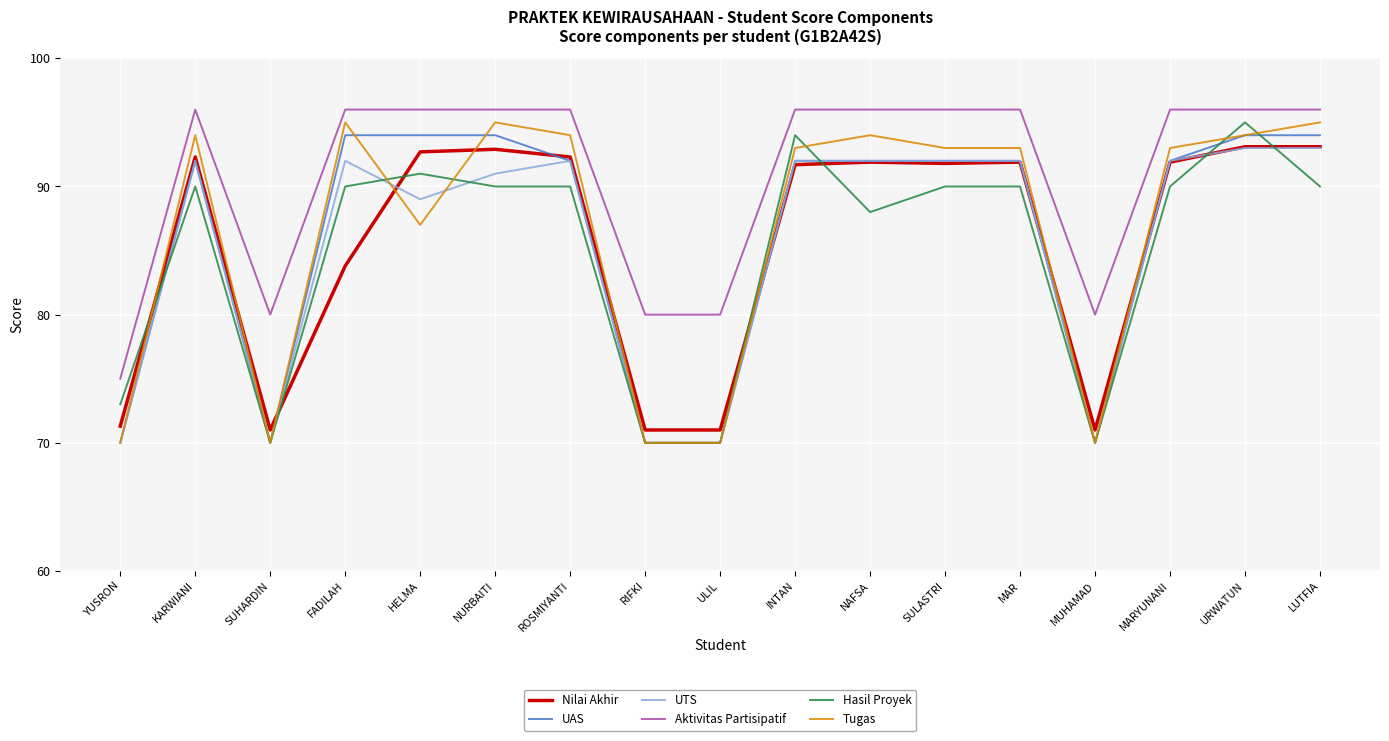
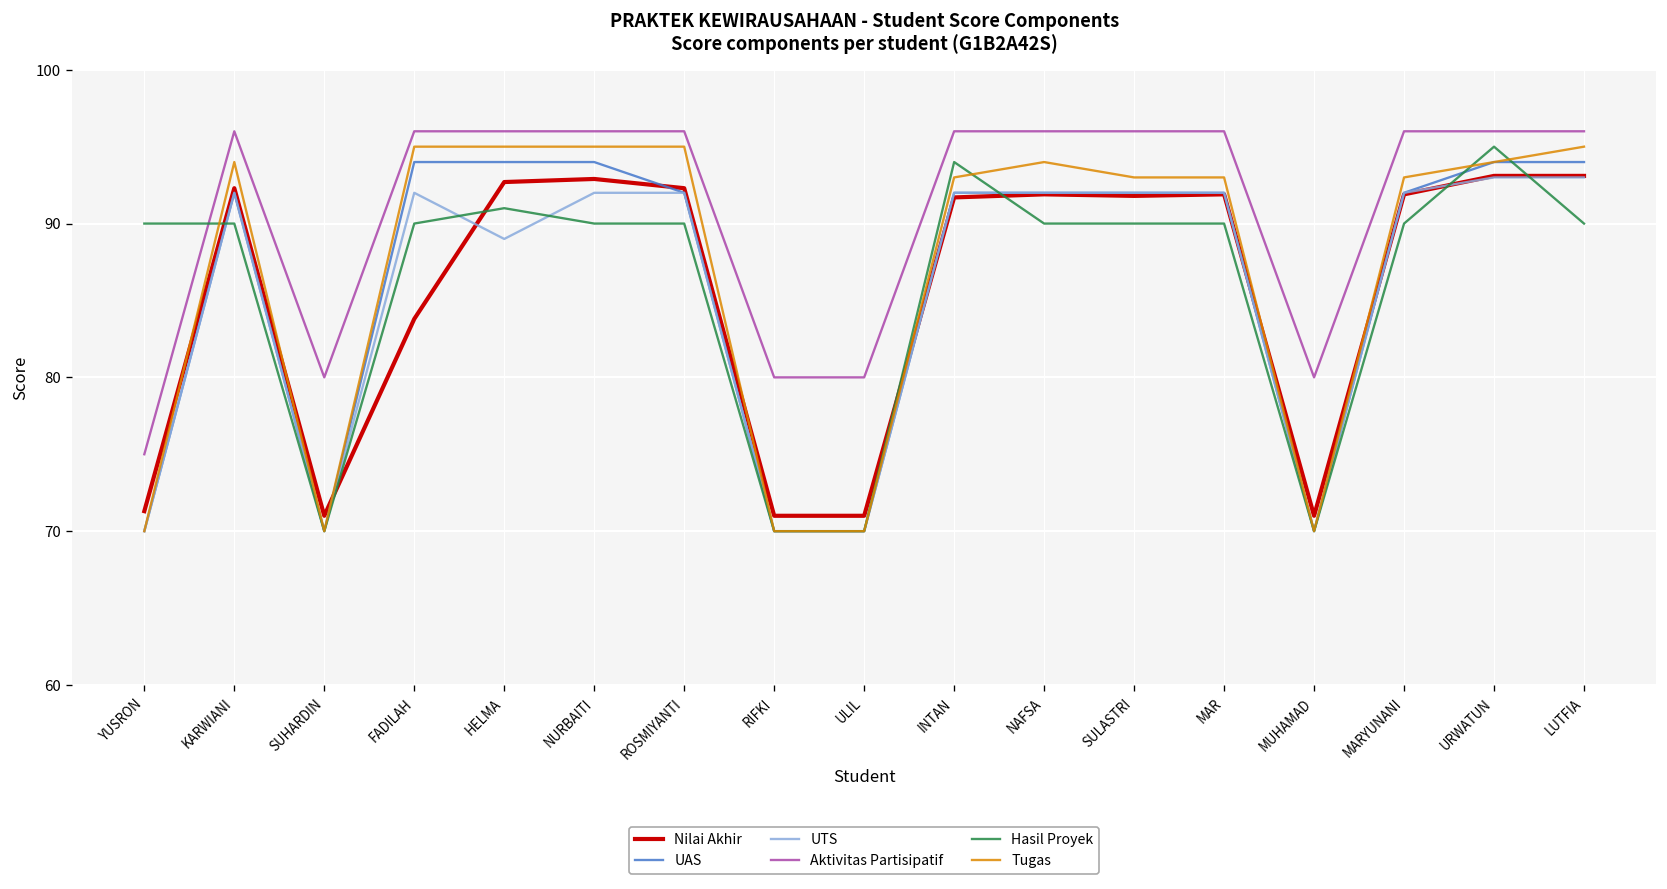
  {
    "Nilai Akhir": {
      "YUSRON": 71.3,
      "KARWIANI": 92.3,
      "SUHARDIN": 71,
      "FADILAH": 83.8,
      "HELMA": 92.7,
      "NURBAITI": 93,
      "ROSMIYANTI": 92.3,
      "RIFKI": 71,
      "ULIL": 71,
      "INTAN": 91.7,
      "MUHAMAD": 71
    },
    "UAS": {
      "FADILAH": 94,
      "HELMA": 94,
      "NURBAITI": 94,
      "LUTFIA": 94
    },
    "UTS": {
      "FADILAH": 92,
      "HELMA": 89,
-     "NURBAITI": 91
+     "NURBAITI": 92
    },
    "Aktivitas Partisipatif": {
      "YUSRON": 75,
      "KARWIANI": 96,
      "SUHARDIN": 80,
      "FADILAH": 96,
      "HELMA": 96,
      "NURBAITI": 96,
      "ROSMIYANTI": 96,
      "RIFKI": 80,
      "ULIL": 80,
      "INTAN": 96,
      "NAFSA": 96,
      "SULASTRI": 96,
      "MAR": 96,
      "MUHAMAD": 80,
      "MARYUNANI": 96,
      "URWATUN": 96,
      "LUTFIA": 96
    },
    "Hasil Proyek": {
-     "YUSRON": 73,
+     "YUSRON": 90,
      "KARWIANI": 90,
      "FADILAH": 90,
      "HELMA": 91,
      "NURBAITI": 90,
      "ROSMIYANTI": 90,
      "INTAN": 94,
-     "NAFSA": 88,
+     "NAFSA": 90,
      "SULASTRI": 90,
      "MAR": 90,
      "MARYUNANI": 90,
      "URWATUN": 95,
      "LUTFIA": 90
    },
    "Tugas": {
      "KARWIANI": 94,
      "FADILAH": 95,
-     "HELMA": 87,
+     "HELMA": 95,
      "NURBAITI": 95,
-     "ROSMIYANTI": 94,
+     "ROSMIYANTI": 95,
      "INTAN": 93,
      "NAFSA": 94,
      "SULASTRI": 93,
      "MAR": 93,
      "MARYUNANI": 93,
      "LUTFIA": 95
    }
  }
